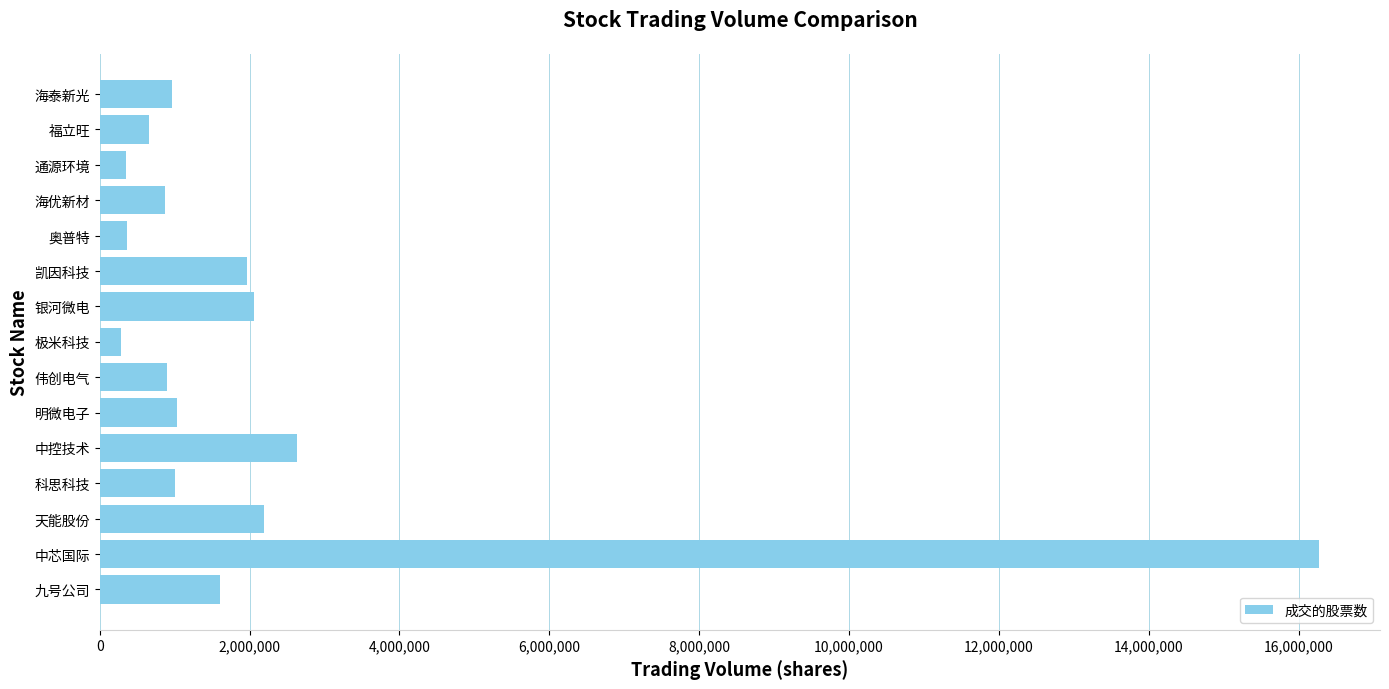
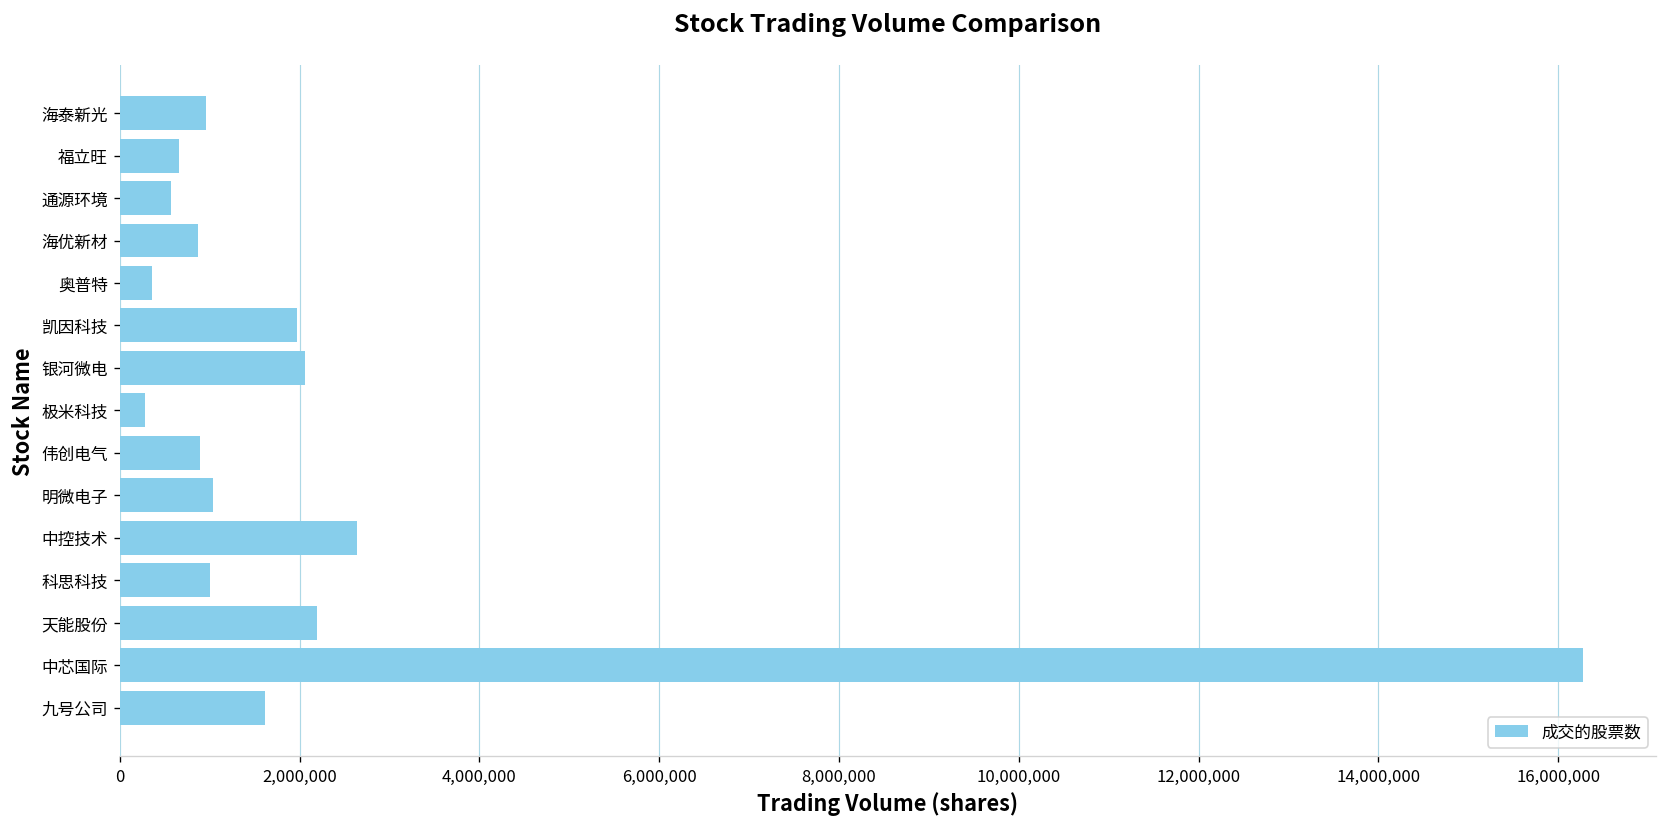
  {
    "海泰新光": "1,000,000",
    "福立旺": "700,000",
-   "通源环境": "300,000",
+   "通源环境": "600,000",
    "海优新材": "900,000",
    "奥普特": "400,000",
    "凯因科技": "2,000,000",
    "银河微电": "2,100,000",
    "极米科技": "300,000",
    "伟创电气": "900,000",
    "明微电子": "1,000,000",
    "中控技术": "2,600,000",
    "科思科技": "1,000,000",
    "天能股份": "2,200,000",
    "中芯国际": "16,300,000",
    "九号公司": "1,600,000"
  }
